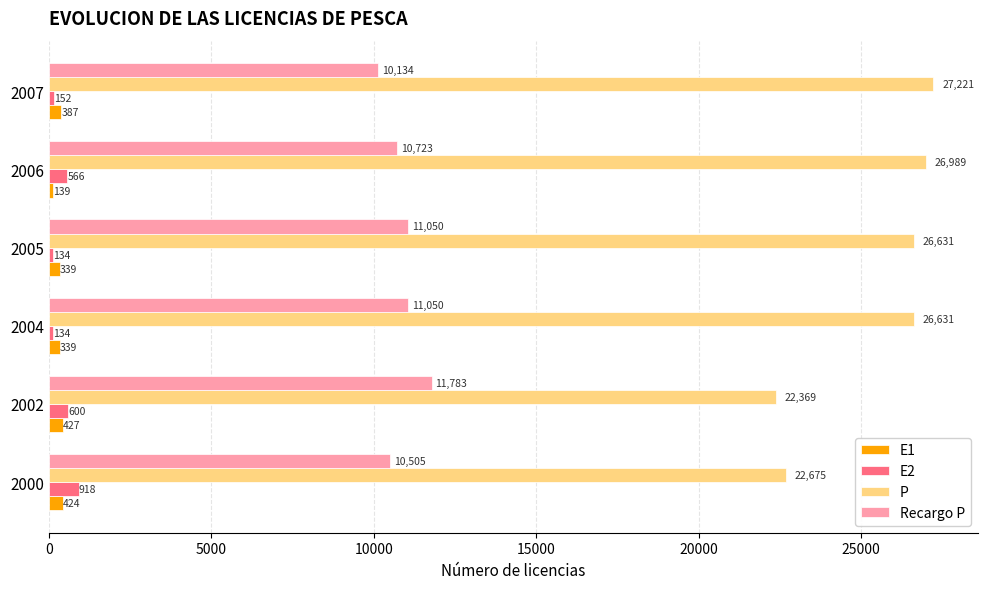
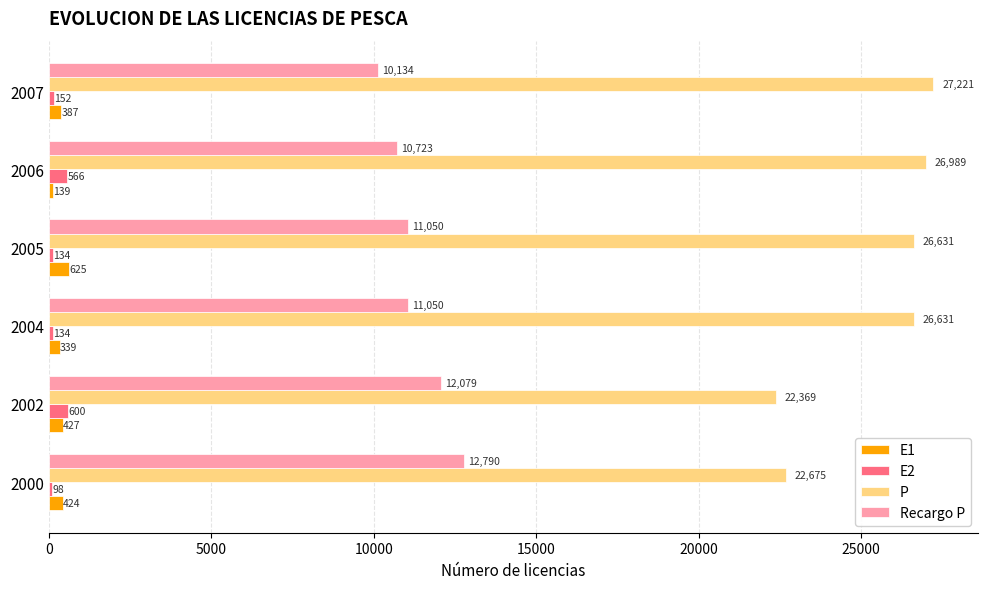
  {
    "E1": {
      "2007": "387",
      "2006": "139",
-     "2005": "339",
+     "2005": "625",
      "2004": "339",
      "2002": "427",
      "2000": "424"
    },
    "E2": {
      "2007": "152",
      "2006": "566",
      "2005": "134",
      "2004": "134",
      "2002": "600",
-     "2000": "918"
+     "2000": "98"
    },
    "P": {
      "2007": "27,221",
      "2006": "26,989",
      "2005": "26,631",
      "2004": "26,631",
      "2002": "22,369",
      "2000": "22,675"
    },
    "Recargo P": {
      "2007": "10,134",
      "2006": "10,723",
      "2005": "11,050",
      "2004": "11,050",
-     "2002": "11,783",
-     "2000": "10,505"
+     "2002": "12,079",
+     "2000": "12,790"
    }
  }
